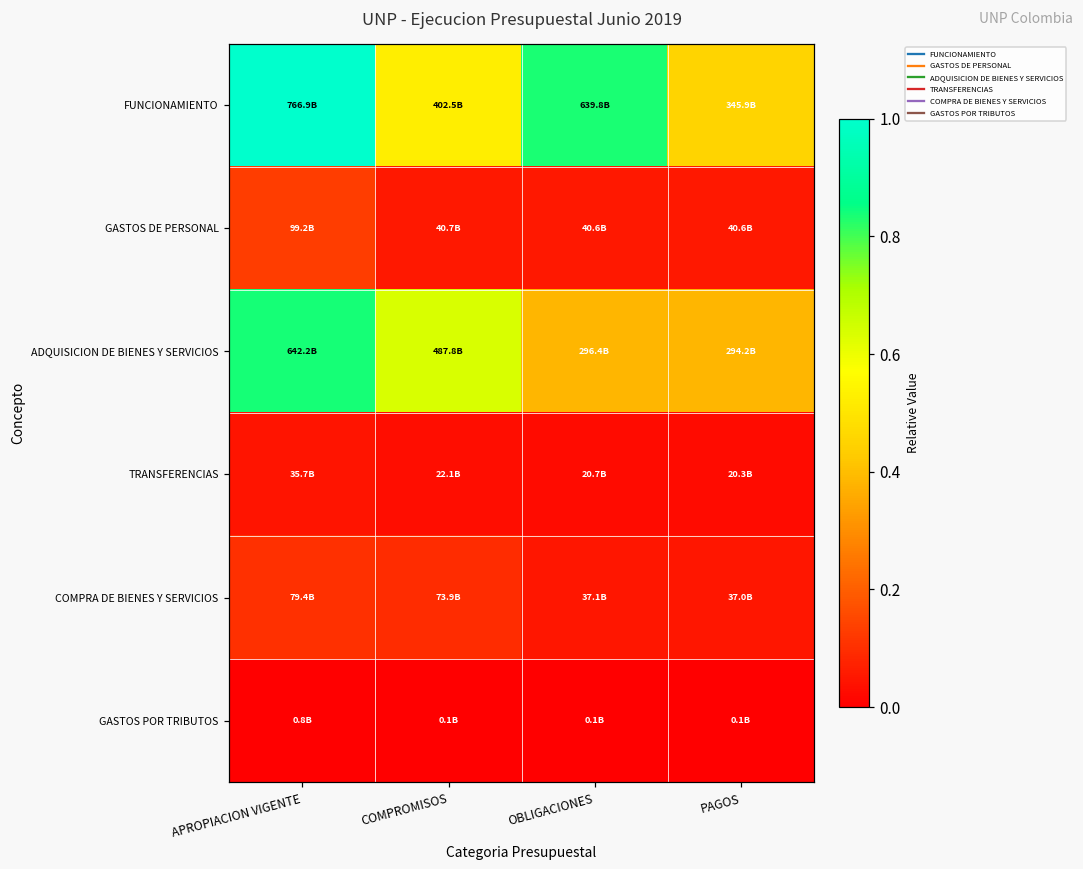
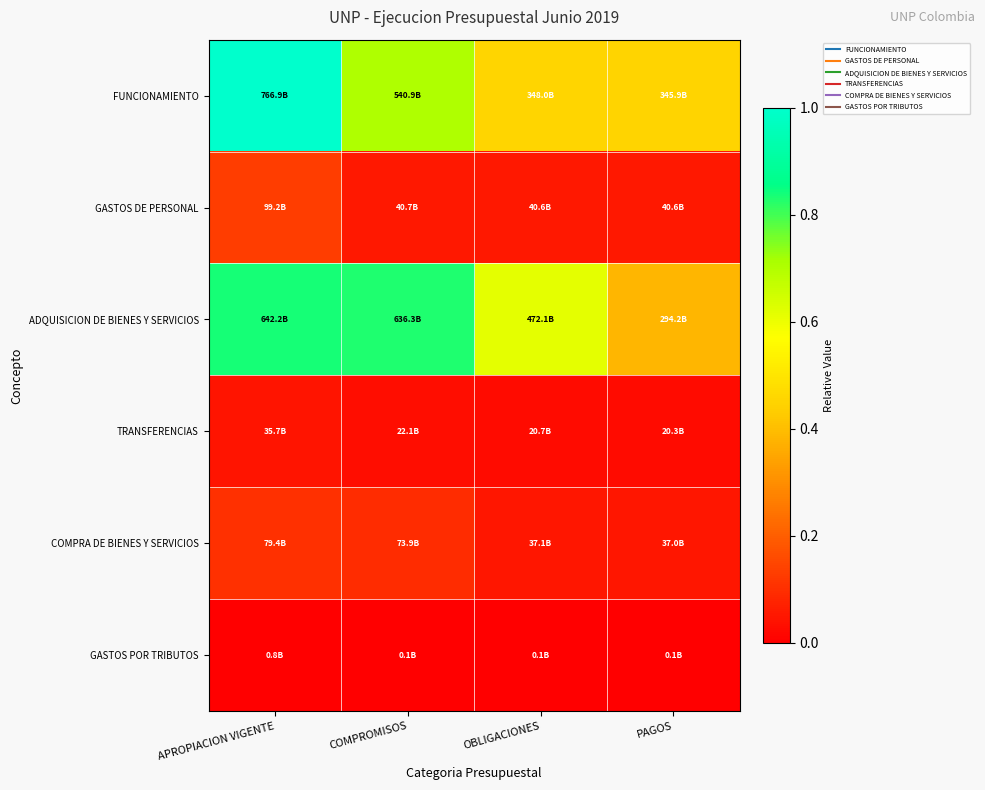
  {
    "FUNCIONAMIENTO": {
      "APROPIACION VIGENTE": "766.9B",
-     "COMPROMISOS": "402.5B",
-     "OBLIGACIONES": "639.8B",
+     "COMPROMISOS": "540.9B",
+     "OBLIGACIONES": "348.0B",
      "PAGOS": "345.9B"
    },
    "GASTOS DE PERSONAL": {
      "APROPIACION VIGENTE": "99.2B",
      "COMPROMISOS": "40.7B",
      "OBLIGACIONES": "40.6B",
      "PAGOS": "40.6B"
    },
    "ADQUISICION DE BIENES Y SERVICIOS": {
      "APROPIACION VIGENTE": "642.2B",
-     "COMPROMISOS": "487.8B",
-     "OBLIGACIONES": "296.4B",
+     "COMPROMISOS": "636.3B",
+     "OBLIGACIONES": "472.1B",
      "PAGOS": "294.2B"
    },
    "TRANSFERENCIAS": {
      "APROPIACION VIGENTE": "35.7B",
      "COMPROMISOS": "22.1B",
      "OBLIGACIONES": "20.7B",
      "PAGOS": "20.3B"
    },
    "COMPRA DE BIENES Y SERVICIOS": {
      "APROPIACION VIGENTE": "79.4B",
      "COMPROMISOS": "73.9B",
      "OBLIGACIONES": "37.1B",
      "PAGOS": "37.0B"
    },
    "GASTOS POR TRIBUTOS": {
      "APROPIACION VIGENTE": "0.8B",
      "COMPROMISOS": "0.1B",
      "OBLIGACIONES": "0.1B",
      "PAGOS": "0.1B"
    }
  }
